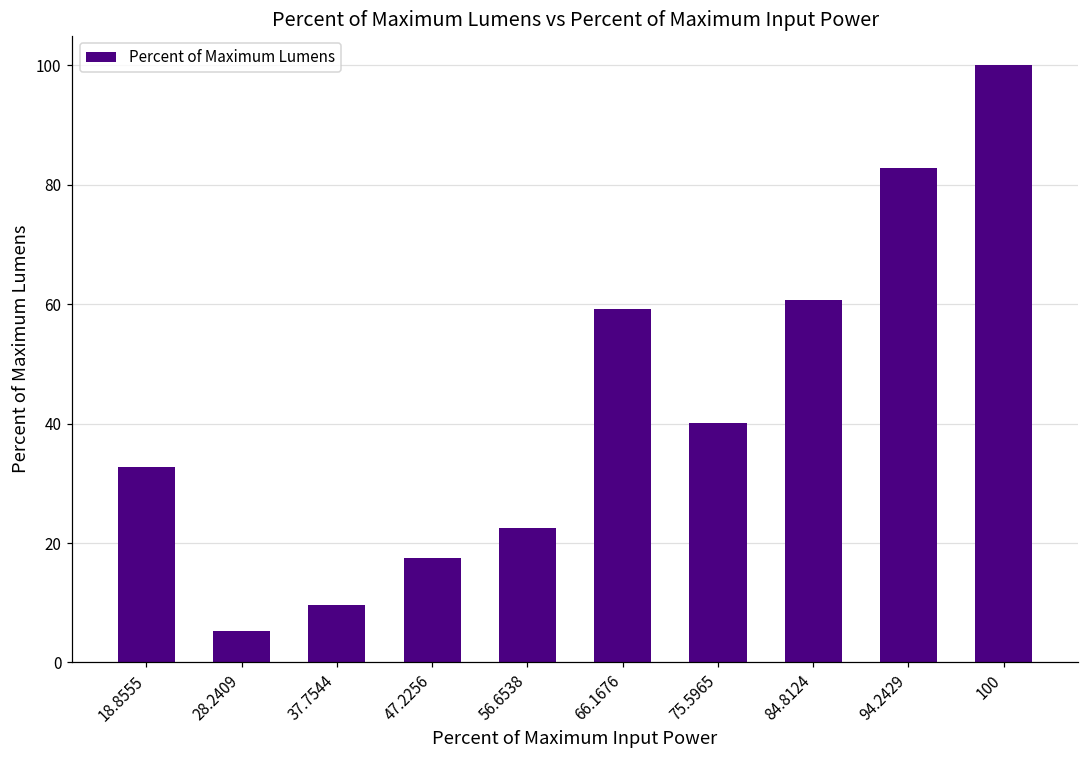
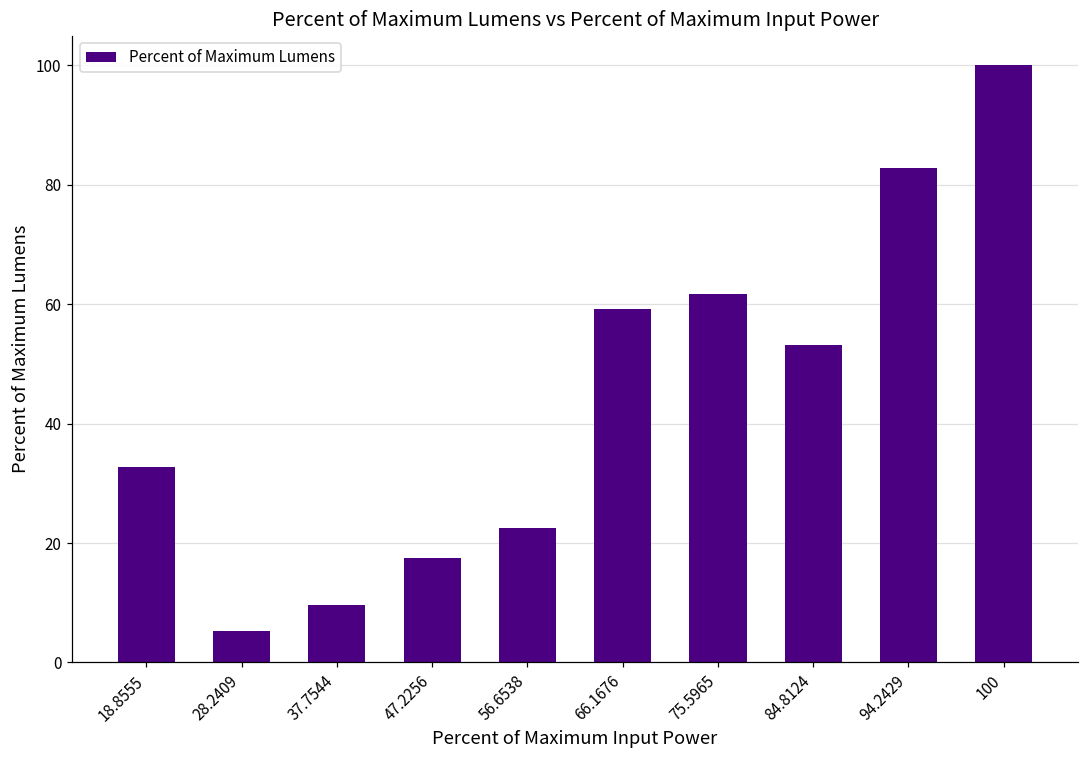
  {
    "18.8555": 33,
    "28.2409": 5,
    "37.7544": 10,
    "47.2256": 18,
    "56.6538": 23,
    "66.1676": 59,
-   "75.5965": 40,
-   "84.8124": 61,
+   "75.5965": 62,
+   "84.8124": 53,
    "94.2429": 83,
    "100": 100
  }
